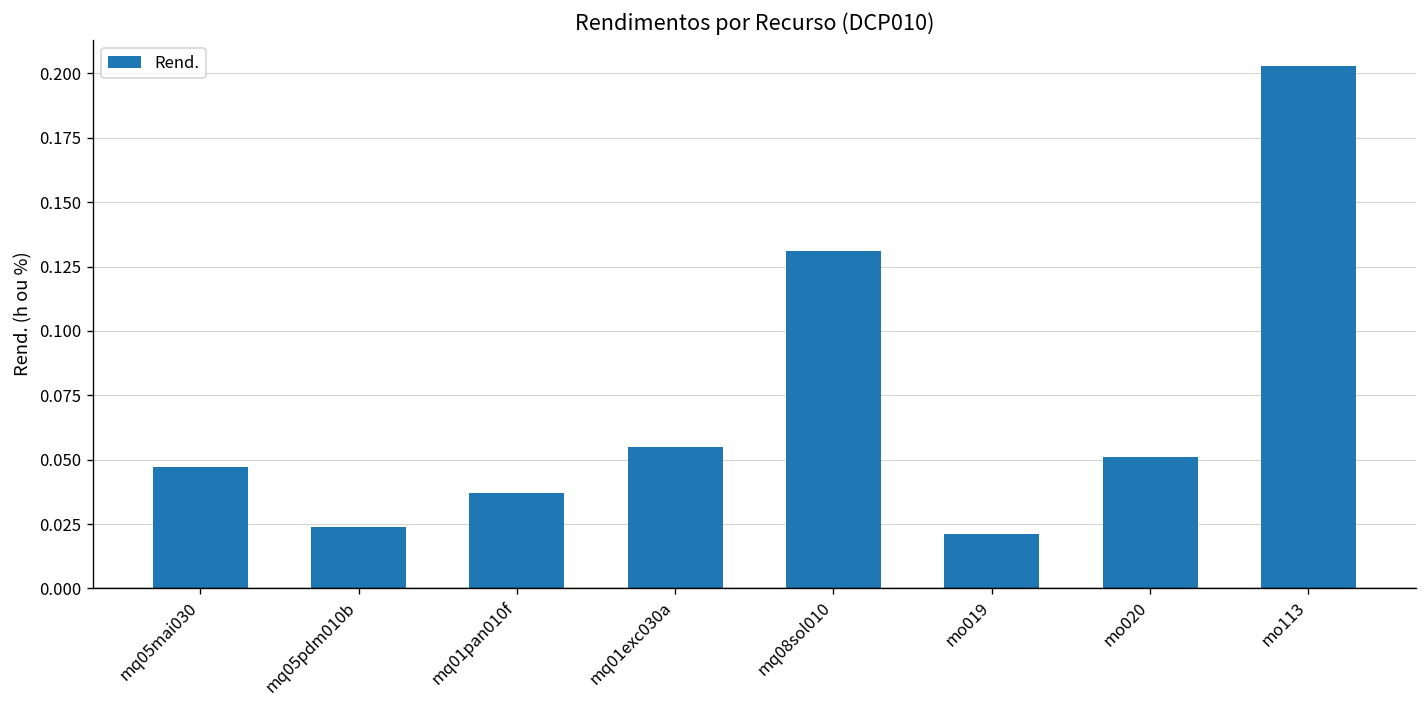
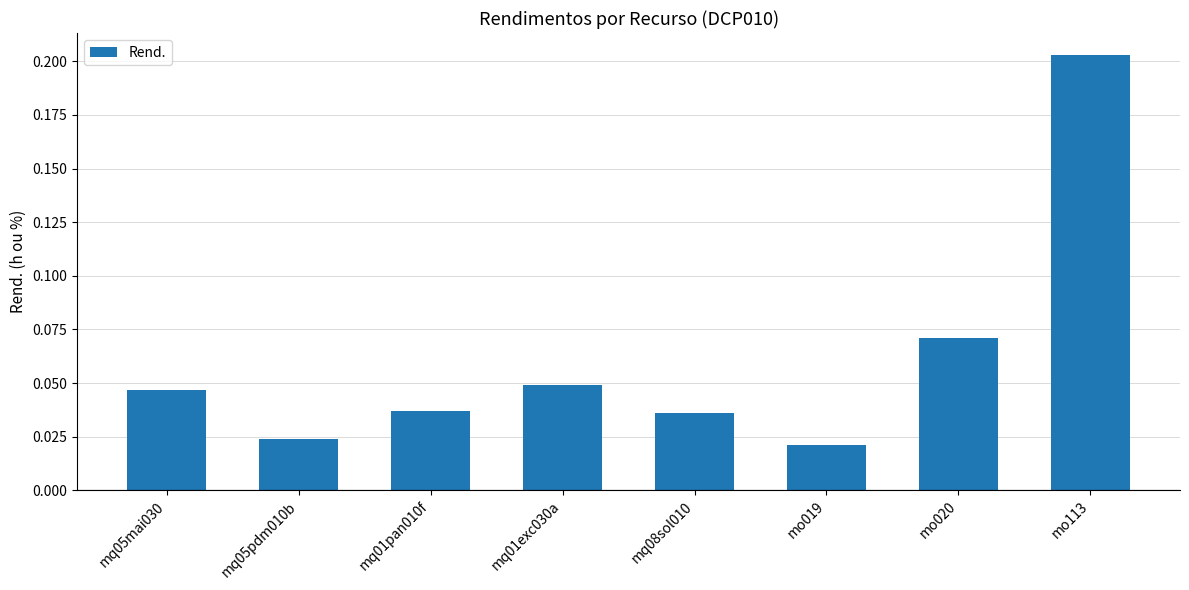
  {
    "mq05mai030": 0.047,
    "mq05pdm010b": 0.024,
    "mq01pan010f": 0.037,
-   "mq01exc030a": 0.055,
-   "mq08sol010": 0.131,
+   "mq01exc030a": 0.049,
+   "mq08sol010": 0.036,
    "mo019": 0.021,
-   "mo020": 0.051,
+   "mo020": 0.071,
    "mo113": 0.203
  }
